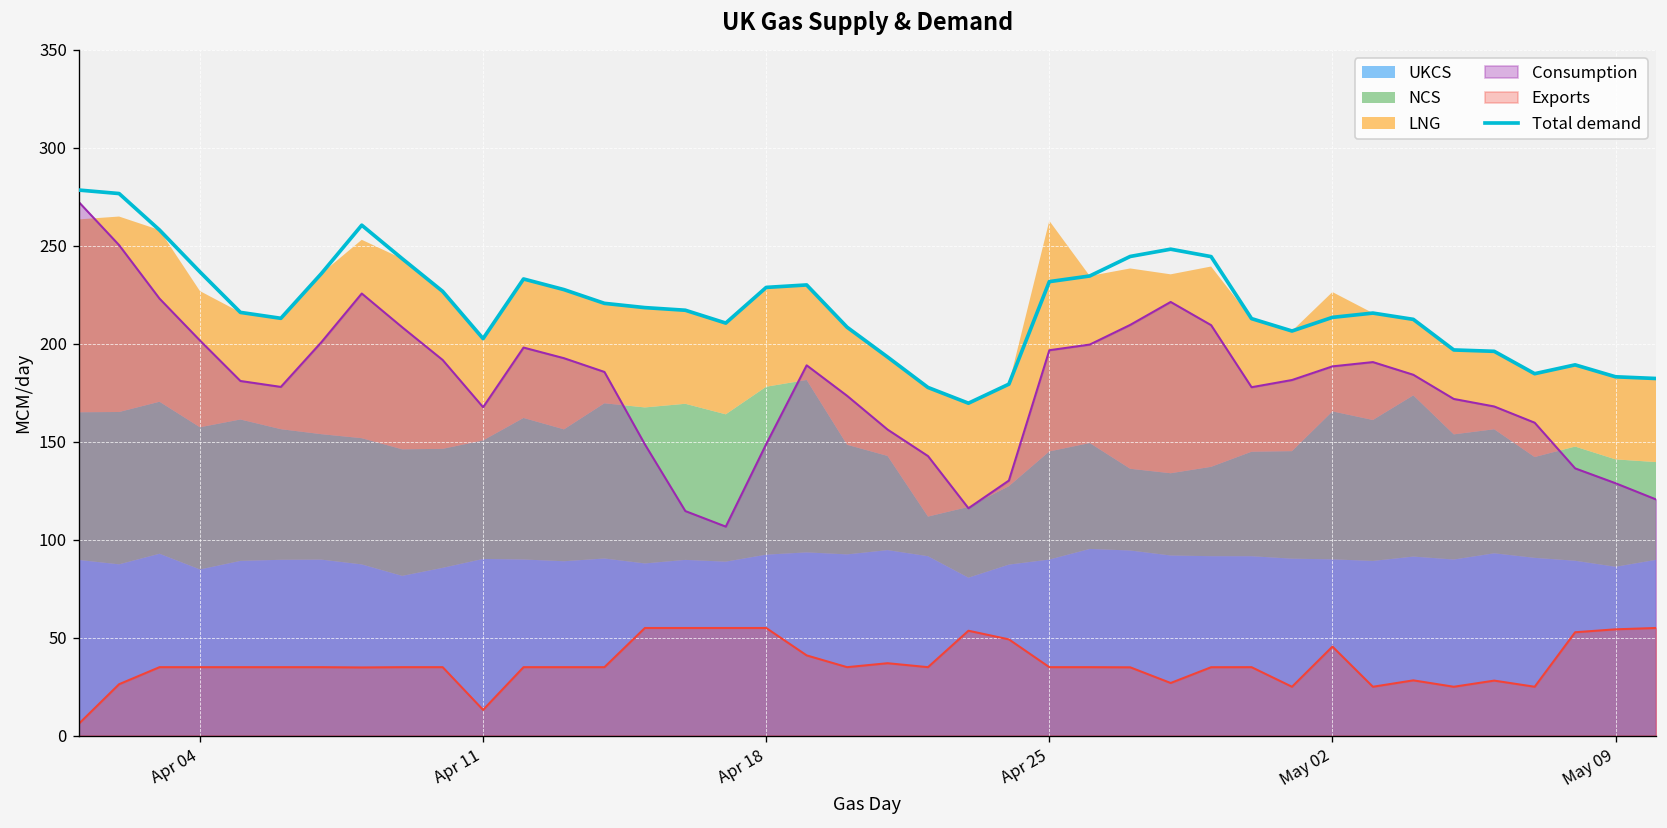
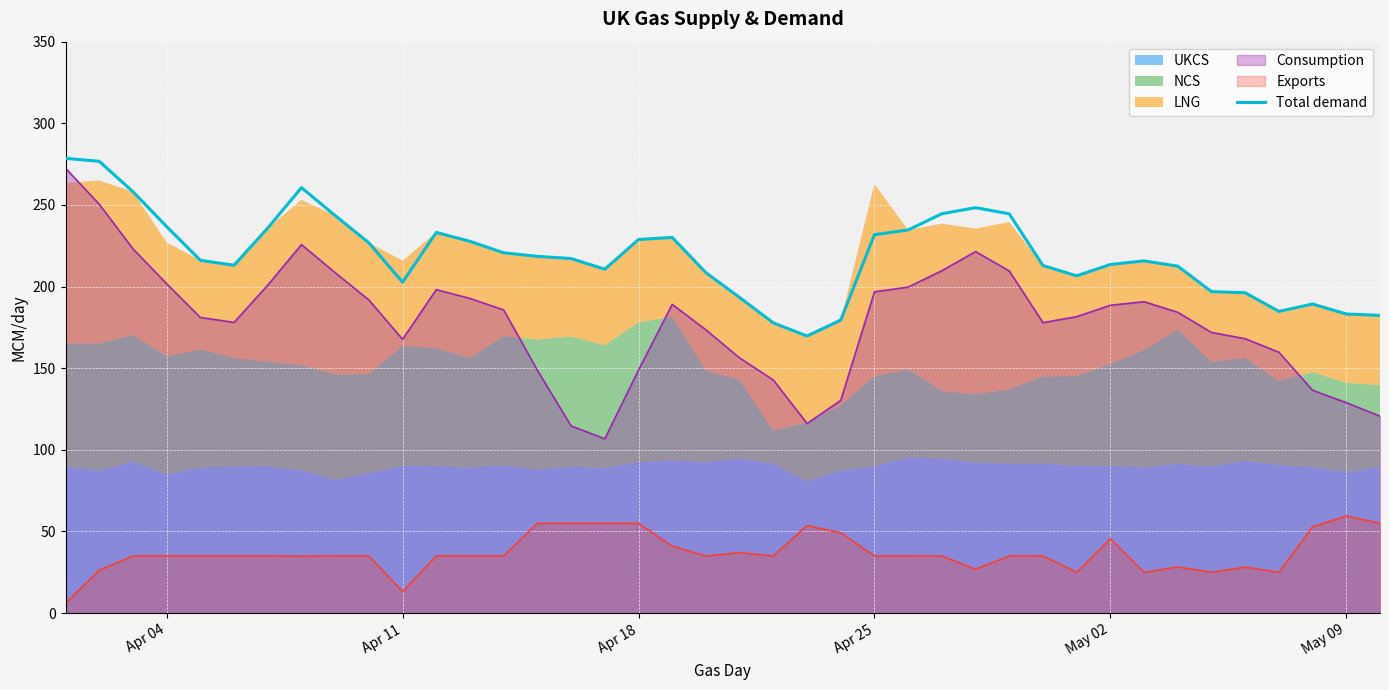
  {
    "NCS": {
      "Apr 04": 73,
-     "Apr 11": 60,
+     "Apr 11": 74,
      "Apr 18": 86,
      "Apr 25": 55,
-     "May 02": 76,
+     "May 02": 63,
      "May 09": 55
    },
    "LNG": {
      "Apr 04": 70,
      "Apr 25": 118
    },
    "Consumption": {
      "Apr 04": 202,
      "Apr 11": 168,
      "Apr 18": 149,
      "Apr 25": 197,
      "May 02": 189,
      "May 09": 129
    },
    "Exports": {
      "Apr 04": 35,
      "Apr 11": 13,
      "Apr 18": 55,
      "Apr 25": 35,
      "May 02": 46,
-     "May 09": 54
+     "May 09": 59
    }
  }
